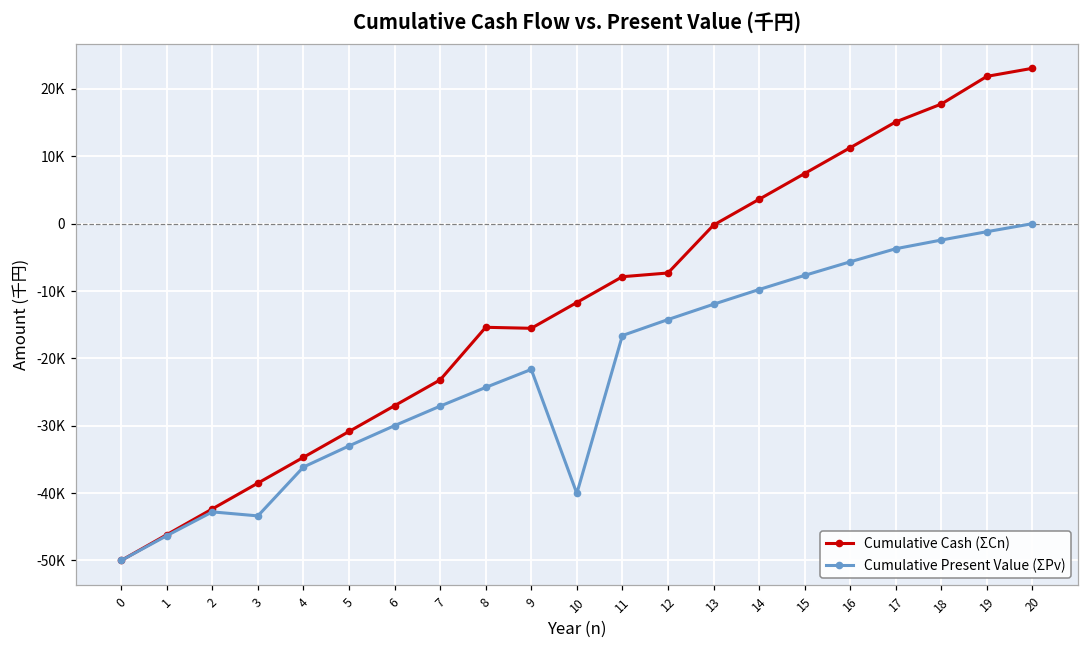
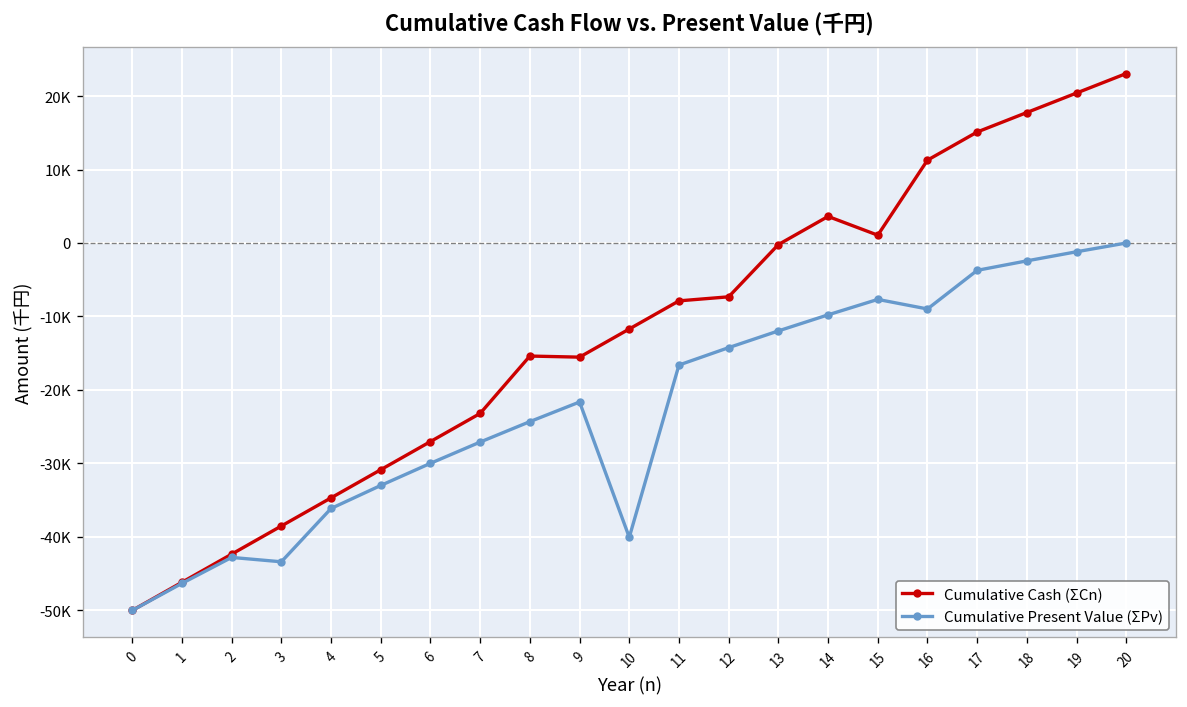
  {
    "Cumulative Cash (ΣCn)": {
      "2": -42000,
      "3": -39000,
      "4": -35000,
      "5": -31000,
      "6": -27000,
      "7": -23000,
      "8": -15000,
      "9": -16000,
      "10": -12000,
      "11": -8000,
      "12": -7000,
      "13": 0,
      "14": 4000,
-     "15": 7000,
+     "15": 1000,
      "16": 11000,
      "17": 15000,
      "18": 18000,
-     "19": 22000,
+     "19": 20000,
      "20": 23000
    },
    "Cumulative Present Value (ΣPv)": {
      "2": -43000,
      "3": -43000,
      "4": -36000,
      "5": -33000,
      "6": -30000,
      "7": -27000,
      "8": -24000,
      "9": -22000,
      "10": -40000,
      "11": -17000,
      "12": -14000,
      "13": -12000,
      "14": -10000,
      "15": -8000,
-     "16": -6000,
+     "16": -9000,
      "17": -4000,
      "18": -2000,
      "19": -1000,
      "20": 0
    }
  }
